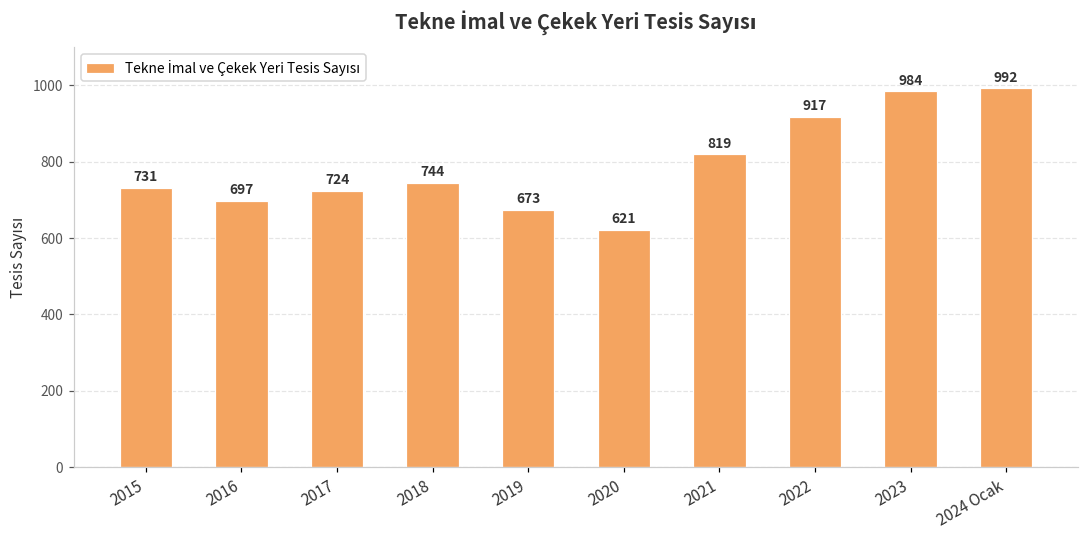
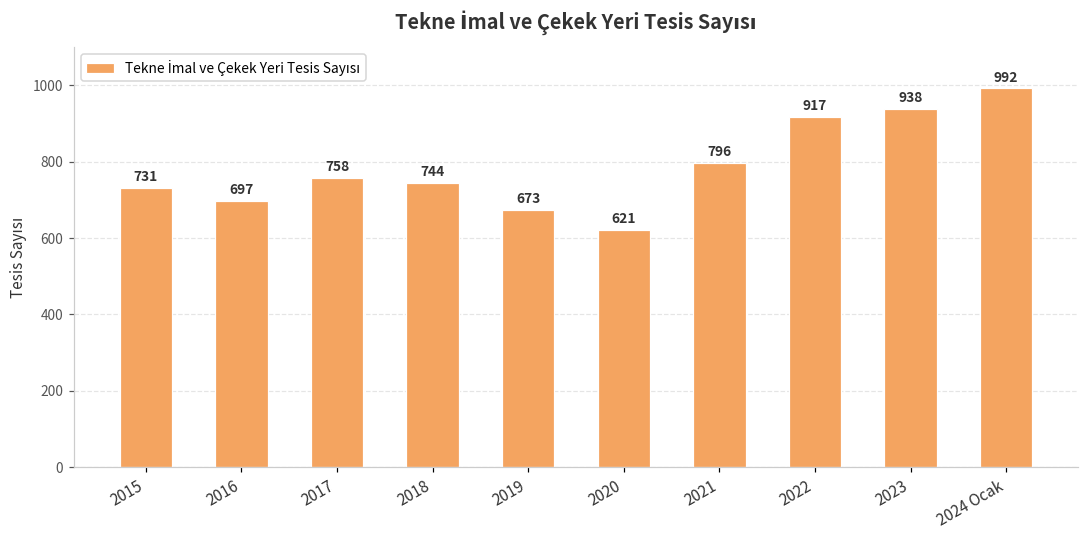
  {
    "2015": 731,
    "2016": 697,
-   "2017": 724,
+   "2017": 758,
    "2018": 744,
    "2019": 673,
    "2020": 621,
-   "2021": 819,
+   "2021": 796,
    "2022": 917,
-   "2023": 984,
+   "2023": 938,
    "2024 Ocak": 992
  }
